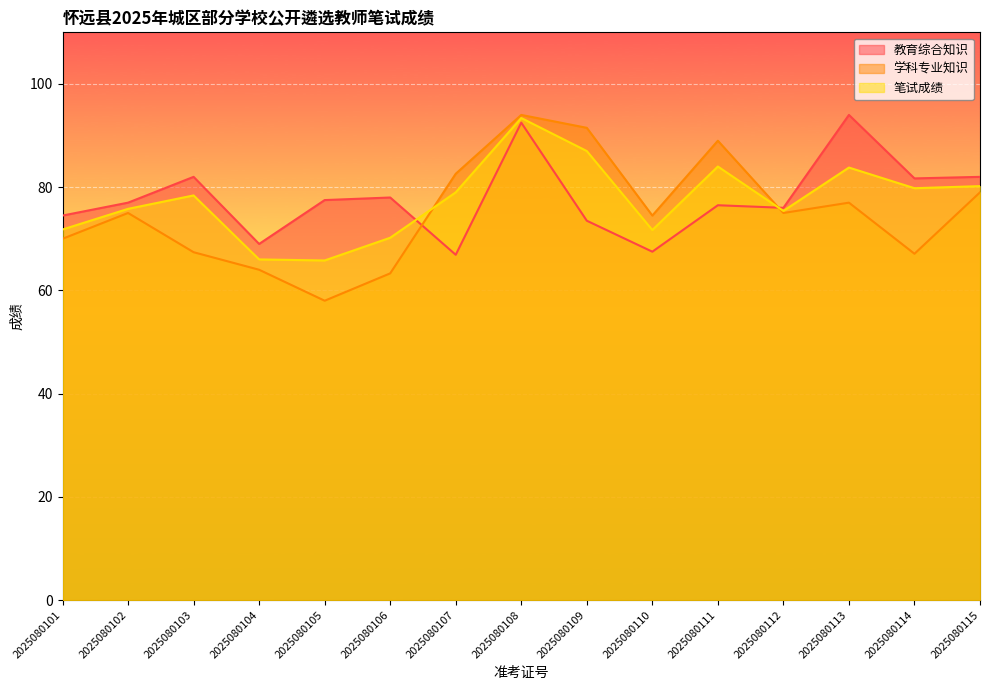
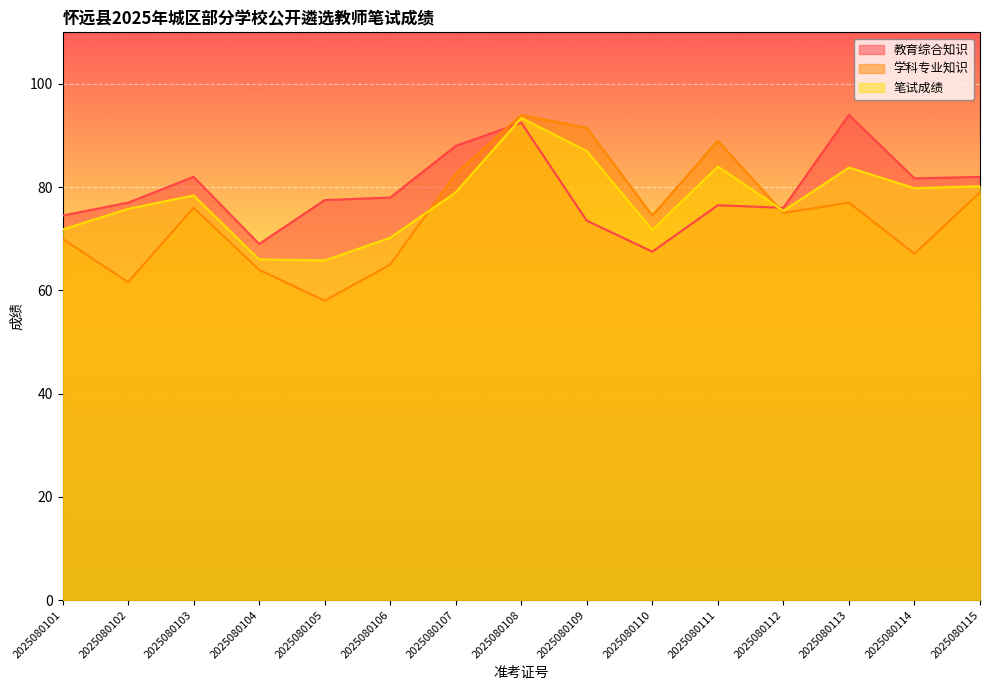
  {
    "教育综合知识": {
      "2025080101": 75,
      "2025080102": 77,
      "2025080103": 82,
      "2025080104": 69,
      "2025080105": 78,
      "2025080106": 78,
-     "2025080107": 67,
+     "2025080107": 88,
      "2025080108": 93,
      "2025080109": 74,
      "2025080110": 68,
      "2025080111": 77,
      "2025080112": 76,
      "2025080113": 94,
      "2025080114": 82,
      "2025080115": 82
    },
    "学科专业知识": {
      "2025080101": 70,
-     "2025080102": 75,
-     "2025080103": 67,
+     "2025080102": 62,
+     "2025080103": 76,
      "2025080104": 64,
      "2025080105": 58,
-     "2025080106": 63,
+     "2025080106": 65,
      "2025080107": 83,
      "2025080108": 94,
      "2025080109": 92,
      "2025080110": 75,
      "2025080111": 89,
      "2025080113": 77,
      "2025080114": 67,
      "2025080115": 79
    },
    "笔试成绩": {
      "2025080101": 72,
      "2025080102": 76,
      "2025080103": 78,
      "2025080104": 66,
      "2025080105": 66,
      "2025080106": 70,
      "2025080107": 79,
      "2025080108": 93,
      "2025080109": 87,
      "2025080110": 72,
      "2025080111": 84,
      "2025080113": 84,
      "2025080114": 80,
      "2025080115": 80
    }
  }
